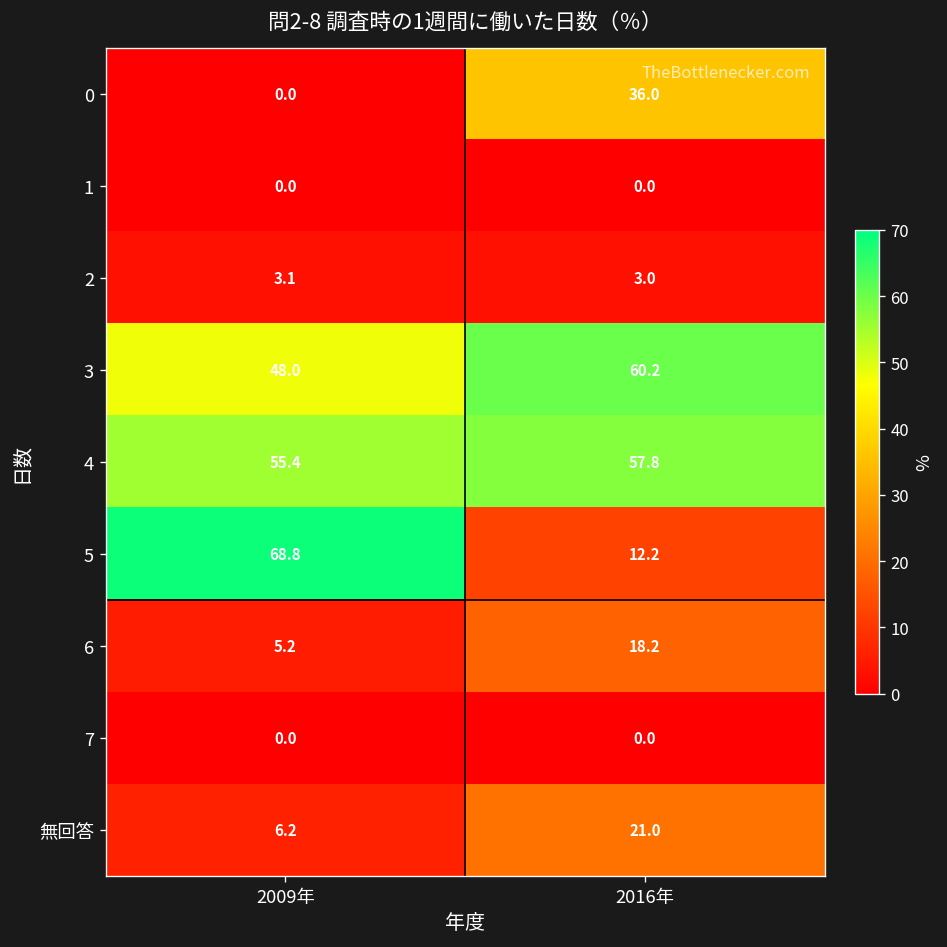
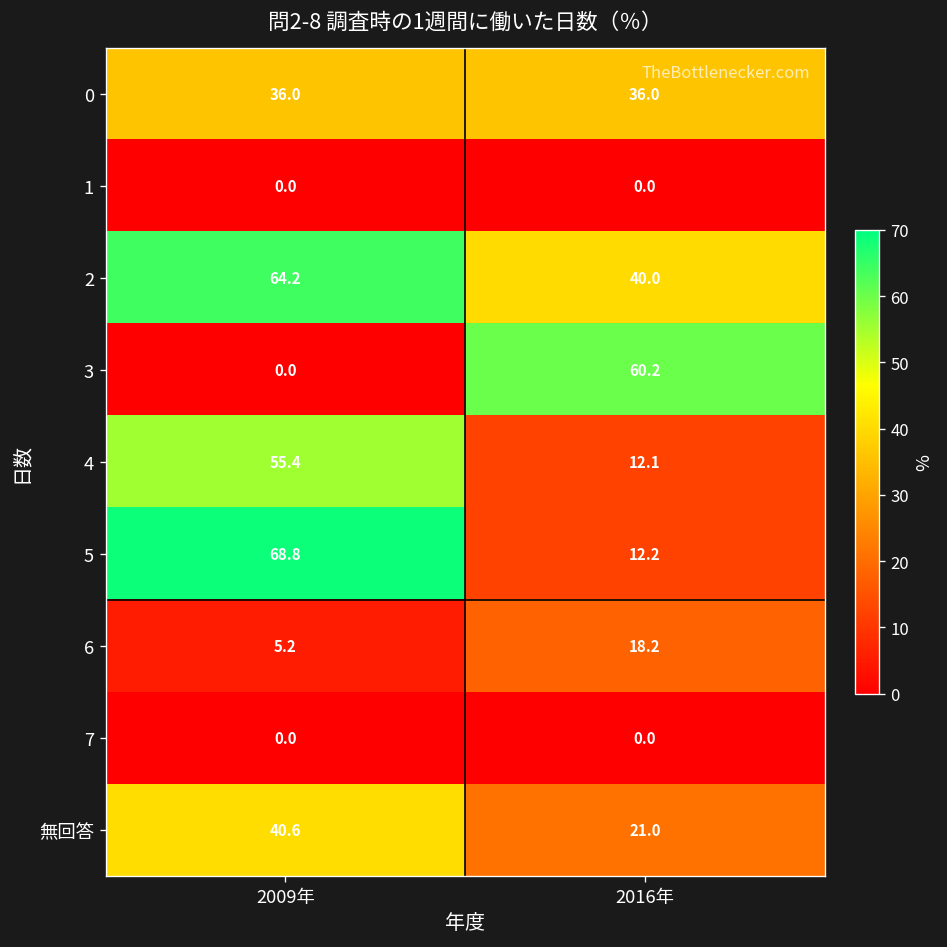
  {
    "0": {
-     "2009年": 0.0
+     "2009年": 36.0
    },
    "1": {
      "2009年": 0.0,
      "2016年": 0.0
    },
    "2": {
-     "2009年": 3.1,
-     "2016年": 3.0
+     "2009年": 64.2,
+     "2016年": 40.0
    },
    "3": {
-     "2009年": 48.0,
+     "2009年": 0.0,
      "2016年": 60.2
    },
    "4": {
      "2009年": 55.4,
-     "2016年": 57.8
+     "2016年": 12.1
    },
    "5": {
      "2009年": 68.8,
      "2016年": 12.2
    },
    "6": {
      "2009年": 5.2,
      "2016年": 18.2
    },
    "7": {
      "2009年": 0.0,
      "2016年": 0.0
    },
    "無回答": {
-     "2009年": 6.2,
+     "2009年": 40.6,
      "2016年": 21.0
    }
  }
